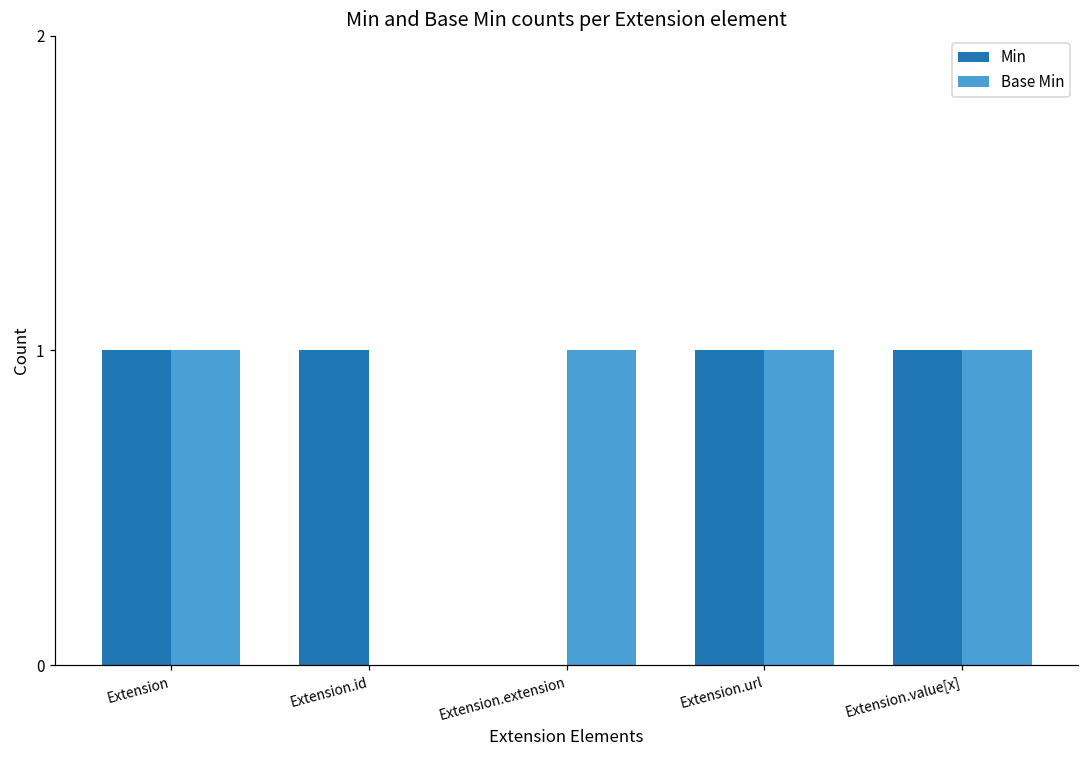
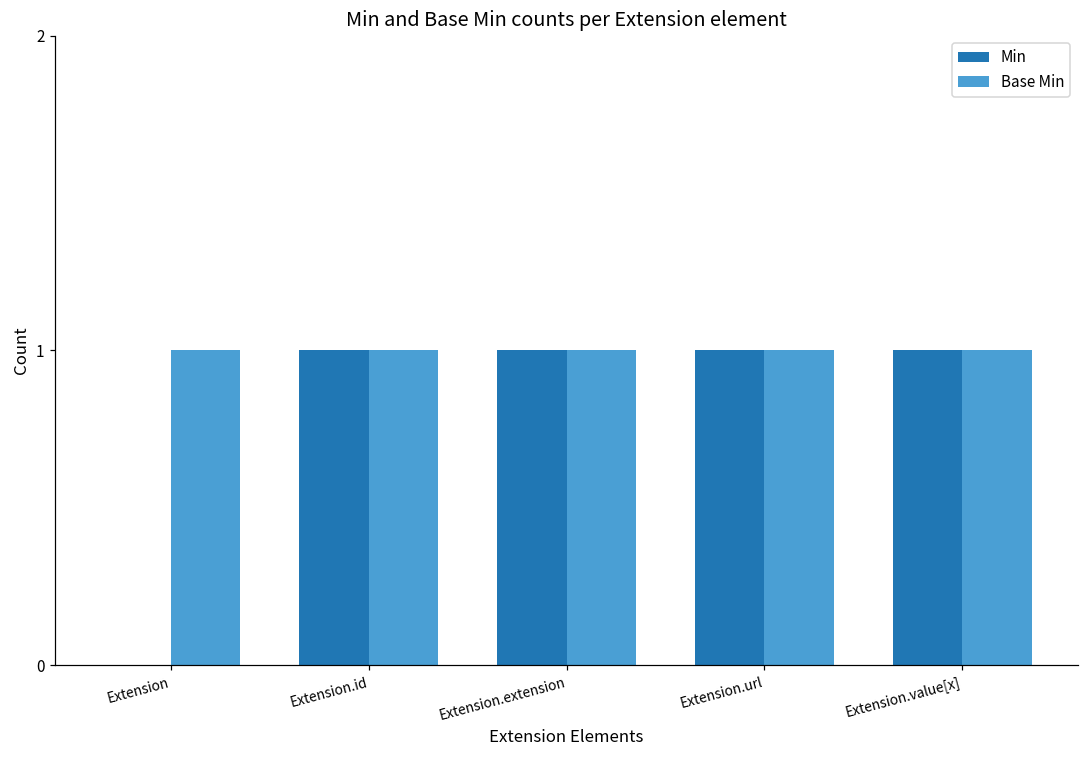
  {
    "Min": {
-     "Extension": 1,
+     "Extension": 0,
      "Extension.id": 1,
-     "Extension.extension": 0,
+     "Extension.extension": 1,
      "Extension.url": 1,
      "Extension.value[x]": 1
    },
    "Base Min": {
      "Extension": 1,
-     "Extension.id": 0,
+     "Extension.id": 1,
      "Extension.extension": 1,
      "Extension.url": 1,
      "Extension.value[x]": 1
    }
  }
